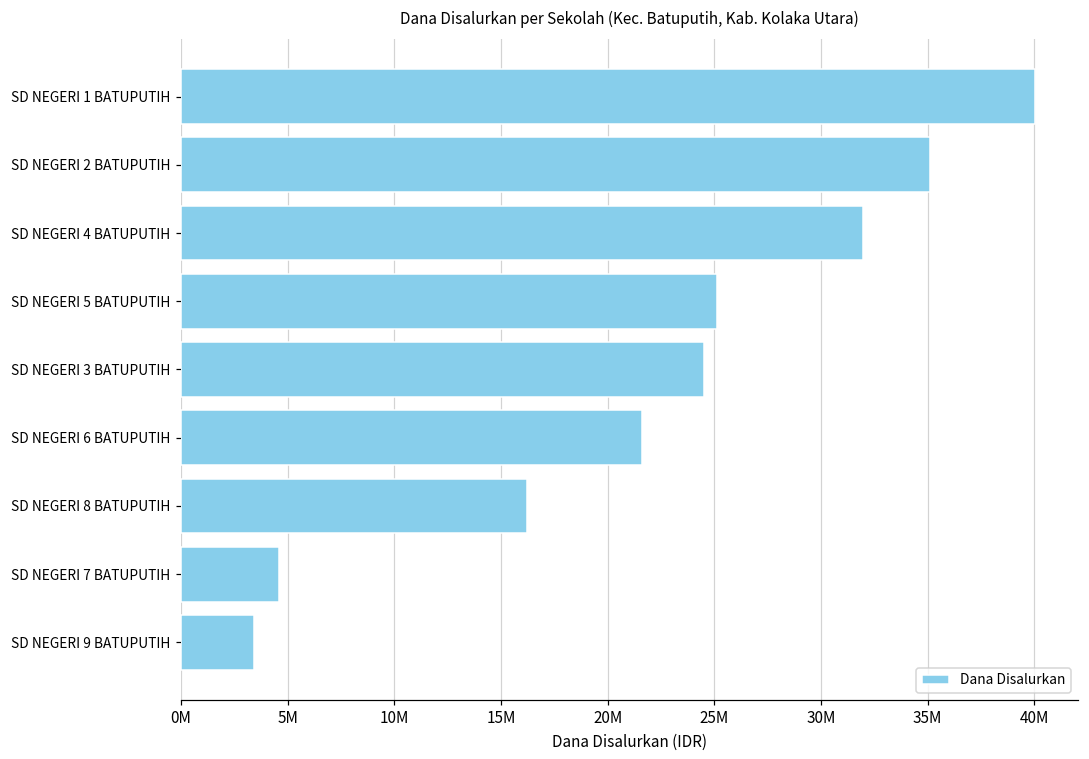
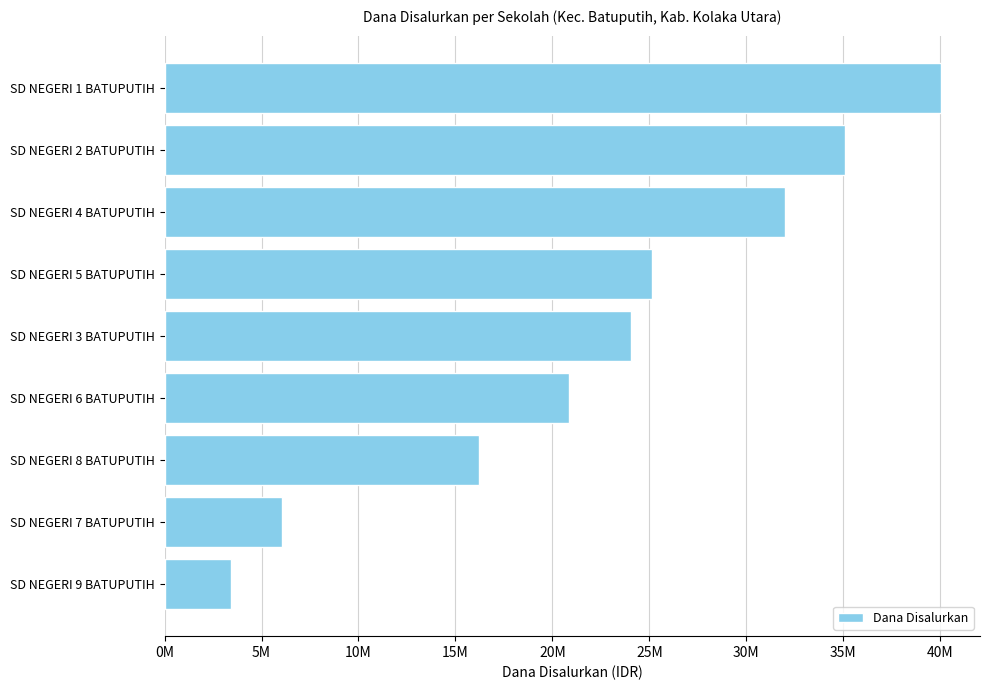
  {
    "SD NEGERI 1 BATUPUTIH": 40100000,
    "SD NEGERI 2 BATUPUTIH": 35100000,
    "SD NEGERI 4 BATUPUTIH": 32000000,
    "SD NEGERI 5 BATUPUTIH": 25100000,
-   "SD NEGERI 3 BATUPUTIH": 24500000,
-   "SD NEGERI 6 BATUPUTIH": 21600000,
+   "SD NEGERI 3 BATUPUTIH": 24100000,
+   "SD NEGERI 6 BATUPUTIH": 20800000,
    "SD NEGERI 8 BATUPUTIH": 16200000,
-   "SD NEGERI 7 BATUPUTIH": 4600000,
+   "SD NEGERI 7 BATUPUTIH": 6100000,
    "SD NEGERI 9 BATUPUTIH": 3400000
  }
